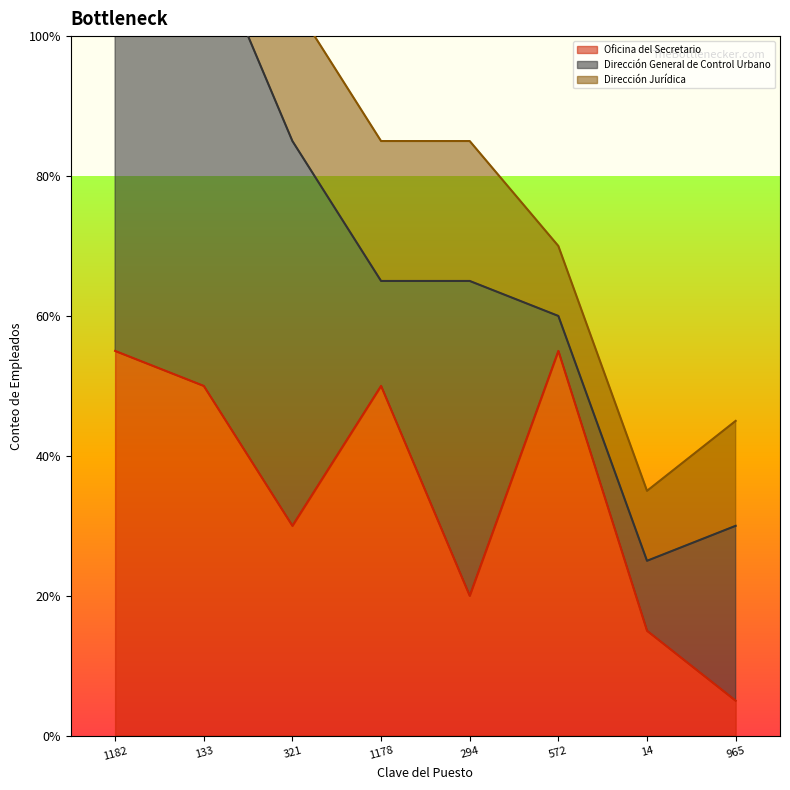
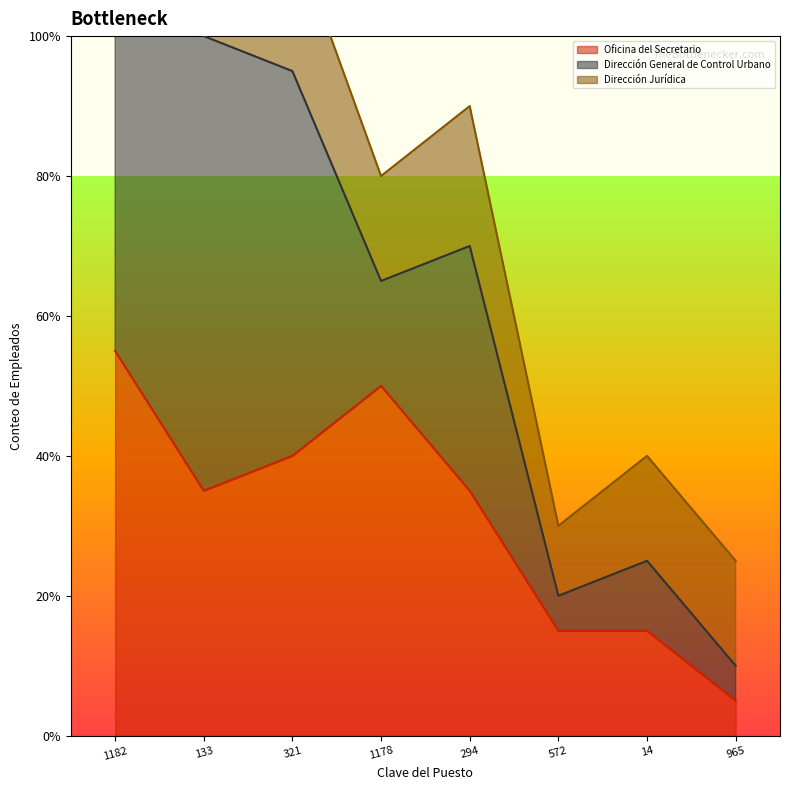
  {
    "Oficina del Secretario": {
      "1182": "55%",
-     "133": "50%",
-     "321": "30%",
+     "133": "35%",
+     "321": "40%",
      "1178": "50%",
-     "294": "20%",
-     "572": "55%",
+     "294": "35%",
+     "572": "15%",
      "14": "15%",
      "965": "5%"
    },
    "Dirección General de Control Urbano": {
      "321": "55%",
      "1178": "15%",
-     "294": "45%",
+     "294": "35%",
      "572": "5%",
      "14": "10%",
-     "965": "25%"
+     "965": "5%"
    },
    "Dirección Jurídica": {
-     "1178": "20%",
+     "1178": "15%",
      "294": "20%",
      "572": "10%",
-     "14": "10%",
+     "14": "15%",
      "965": "15%"
    }
  }
